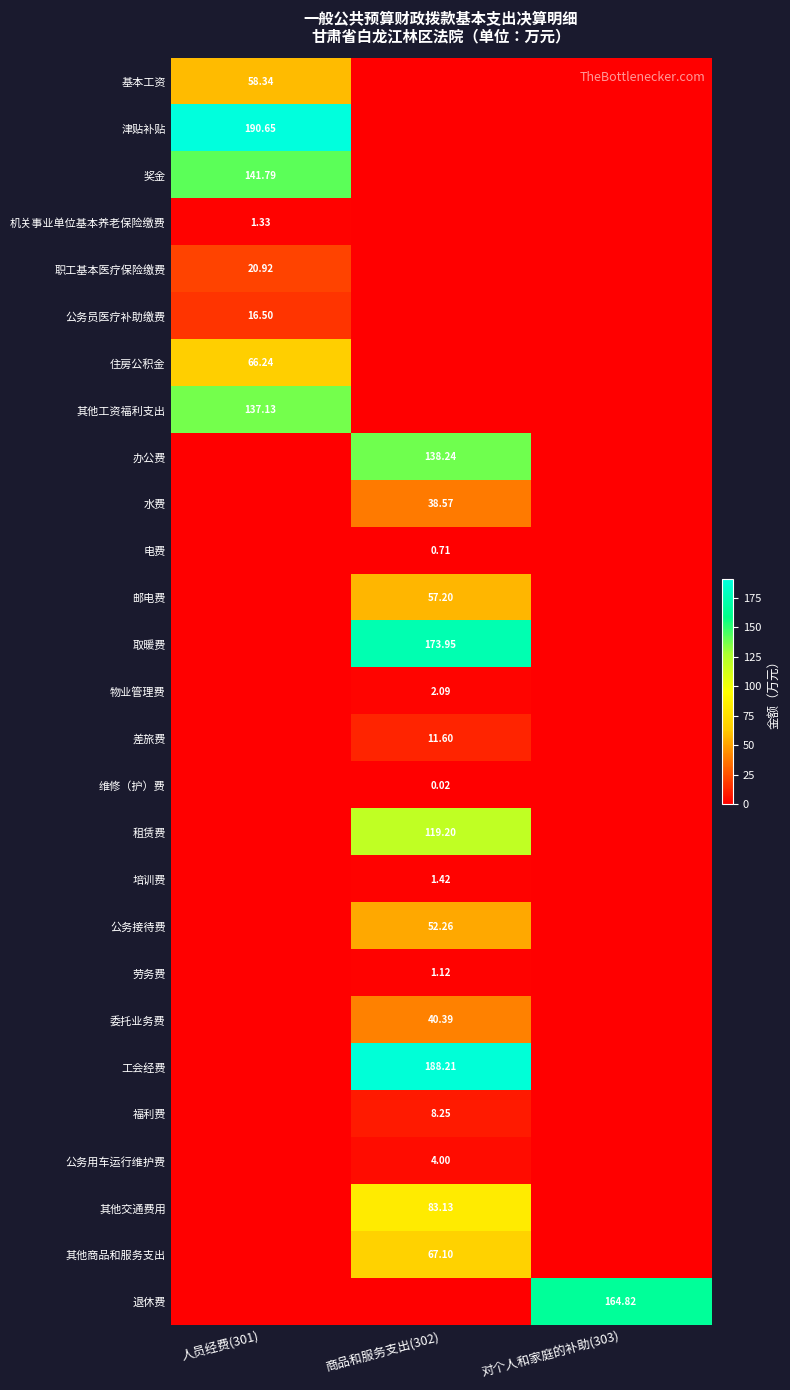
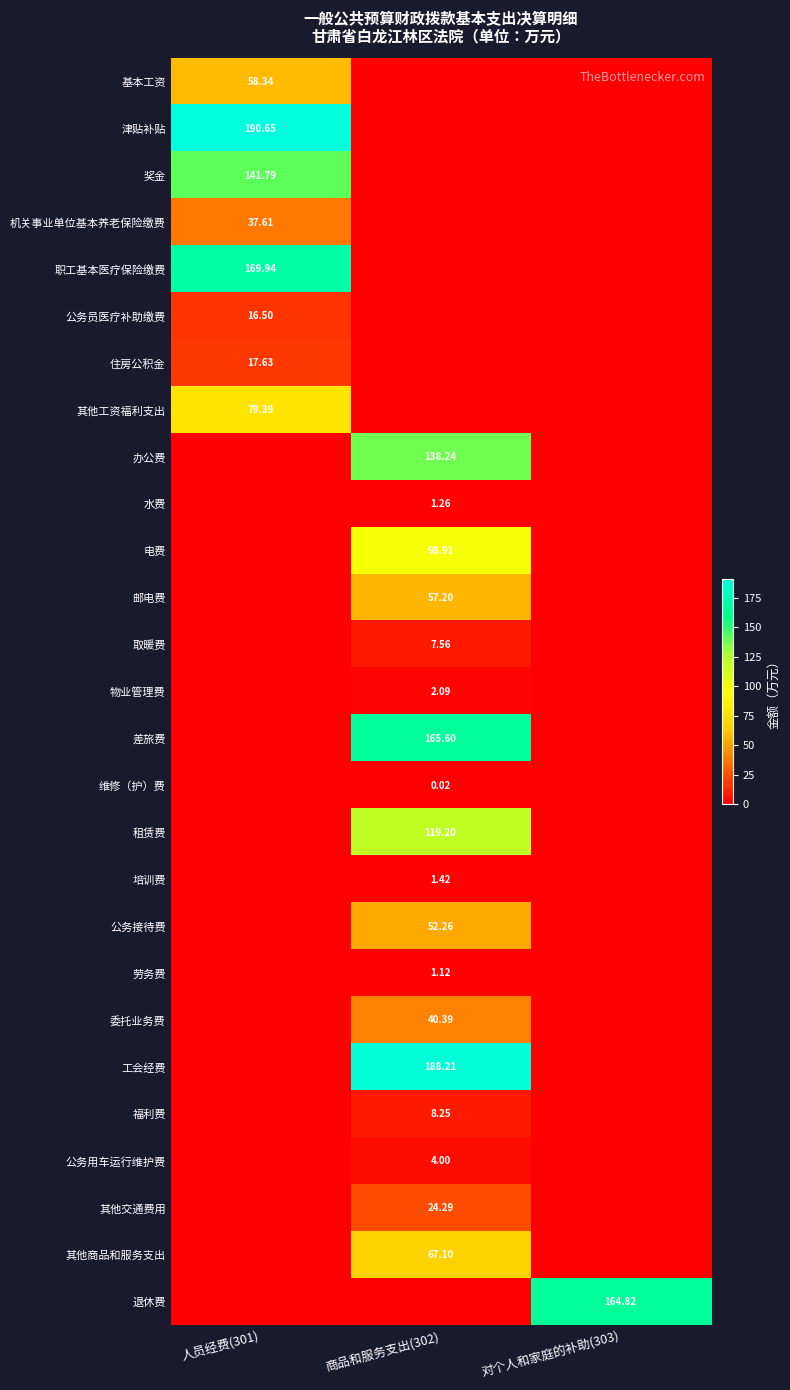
  {
    "基本工资": {
      "人员经费(301)": 58.34
    },
    "津贴补贴": {
      "人员经费(301)": 190.65
    },
    "奖金": {
      "人员经费(301)": 141.79
    },
    "机关事业单位基本养老保险缴费": {
-     "人员经费(301)": 1.33
+     "人员经费(301)": 37.61
    },
    "职工基本医疗保险缴费": {
-     "人员经费(301)": 20.92
+     "人员经费(301)": 169.94
    },
    "公务员医疗补助缴费": {
      "人员经费(301)": 16.50
    },
    "住房公积金": {
-     "人员经费(301)": 66.24
+     "人员经费(301)": 17.63
    },
    "其他工资福利支出": {
-     "人员经费(301)": 137.13
+     "人员经费(301)": 79.39
    },
    "办公费": {
      "商品和服务支出(302)": 138.24
    },
    "水费": {
-     "商品和服务支出(302)": 38.57
+     "商品和服务支出(302)": 1.26
    },
    "电费": {
-     "商品和服务支出(302)": 0.71
+     "商品和服务支出(302)": 98.91
    },
    "邮电费": {
      "商品和服务支出(302)": 57.20
    },
    "取暖费": {
-     "商品和服务支出(302)": 173.95
+     "商品和服务支出(302)": 7.56
    },
    "物业管理费": {
      "商品和服务支出(302)": 2.09
    },
    "差旅费": {
-     "商品和服务支出(302)": 11.60
+     "商品和服务支出(302)": 165.60
    },
    "维修（护）费": {
      "商品和服务支出(302)": 0.02
    },
    "租赁费": {
      "商品和服务支出(302)": 119.20
    },
    "培训费": {
      "商品和服务支出(302)": 1.42
    },
    "公务接待费": {
      "商品和服务支出(302)": 52.26
    },
    "劳务费": {
      "商品和服务支出(302)": 1.12
    },
    "委托业务费": {
      "商品和服务支出(302)": 40.39
    },
    "工会经费": {
      "商品和服务支出(302)": 188.21
    },
    "福利费": {
      "商品和服务支出(302)": 8.25
    },
    "公务用车运行维护费": {
      "商品和服务支出(302)": 4.00
    },
    "其他交通费用": {
-     "商品和服务支出(302)": 83.13
+     "商品和服务支出(302)": 24.29
    },
    "其他商品和服务支出": {
      "商品和服务支出(302)": 67.10
    },
    "退休费": {
      "对个人和家庭的补助(303)": 164.82
    }
  }
